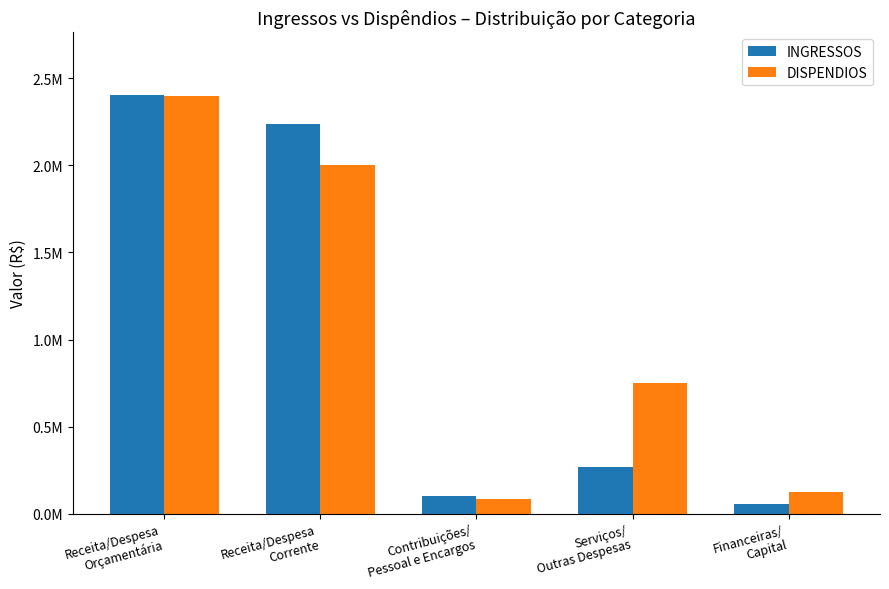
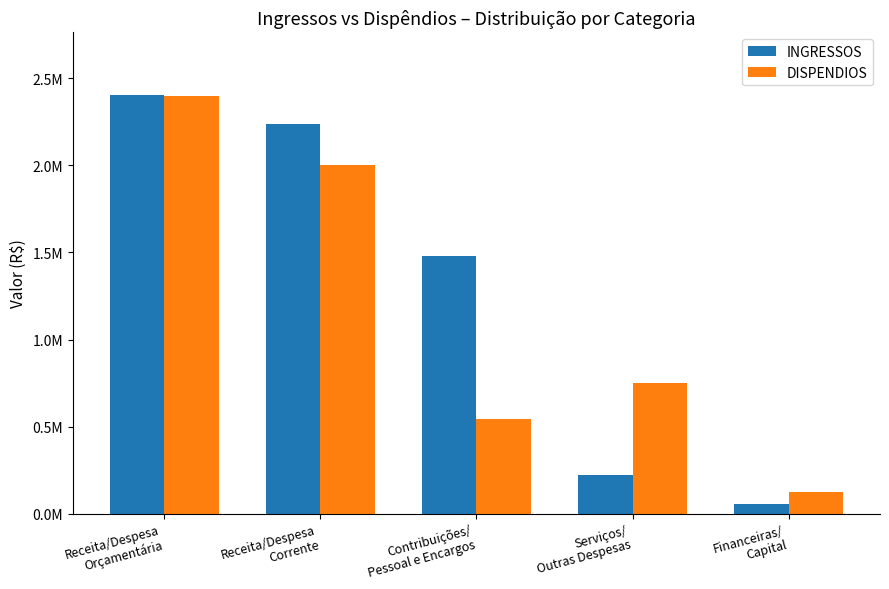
  {
    "INGRESSOS": {
      "Receita/Despesa Orçamentária": 2400000,
      "Receita/Despesa Corrente": 2240000,
-     "Contribuições/ Pessoal e Encargos": 100000,
-     "Serviços/ Outras Despesas": 270000,
+     "Contribuições/ Pessoal e Encargos": 1480000,
+     "Serviços/ Outras Despesas": 220000,
      "Financeiras/ Capital": 60000
    },
    "DISPENDIOS": {
      "Receita/Despesa Orçamentária": 2400000,
      "Receita/Despesa Corrente": 2000000,
-     "Contribuições/ Pessoal e Encargos": 90000,
+     "Contribuições/ Pessoal e Encargos": 540000,
      "Serviços/ Outras Despesas": 750000,
      "Financeiras/ Capital": 130000
    }
  }
